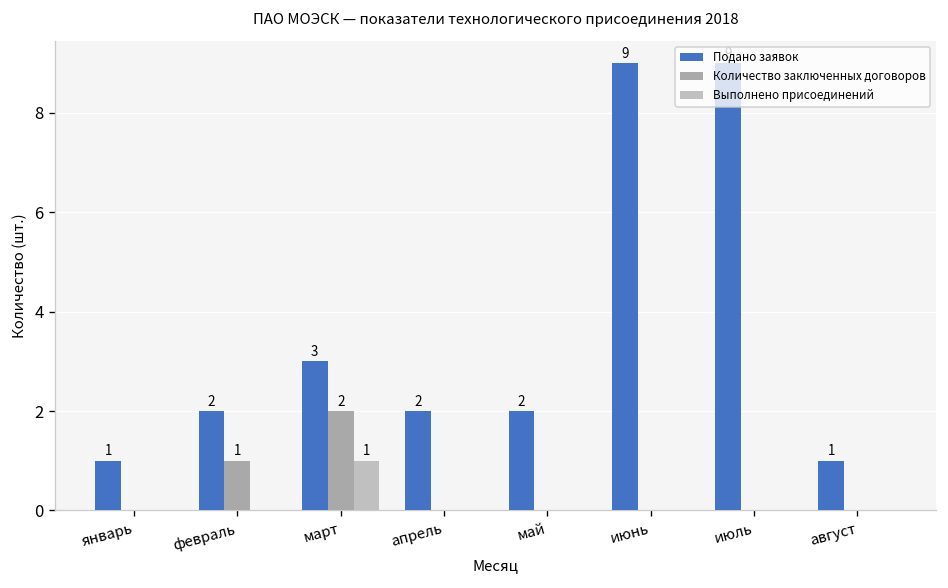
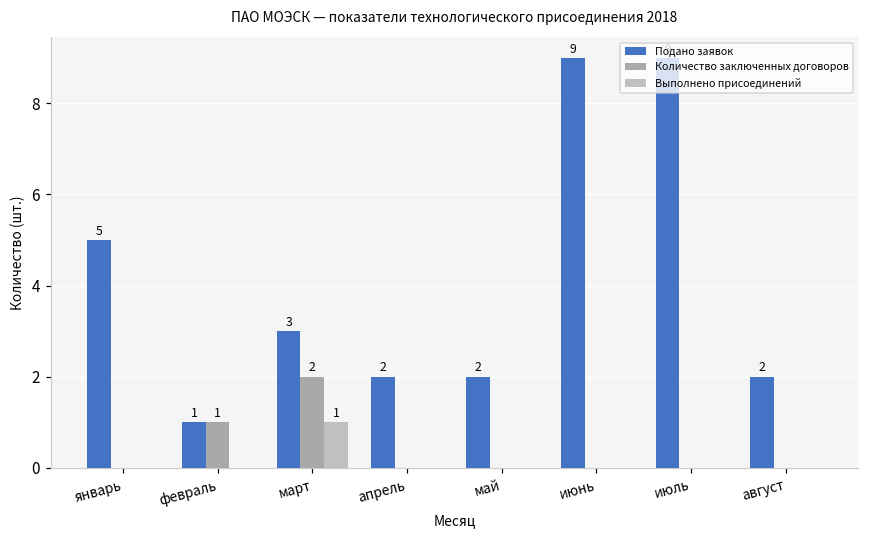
  {
    "Подано заявок": {
-     "январь": 1,
-     "февраль": 2,
+     "январь": 5,
+     "февраль": 1,
      "март": 3,
      "апрель": 2,
      "май": 2,
      "июнь": 9,
-     "август": 1
+     "август": 2
    }
  }
